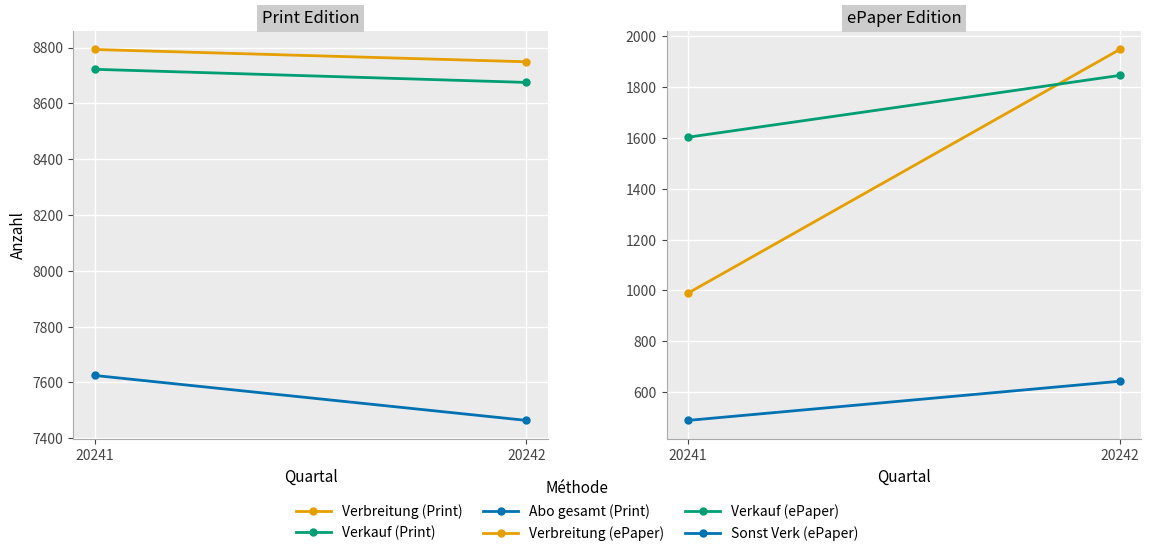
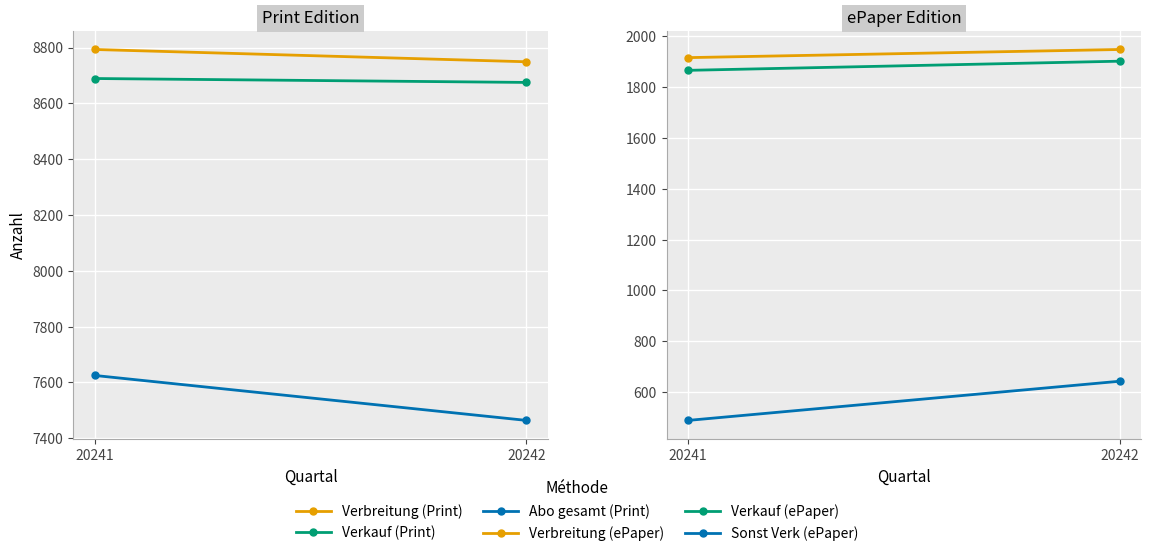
  {
    "Print Edition": {
      "Verbreitung (Print)": {
        "20241": 8790,
        "20242": 8750
      },
      "Verkauf (Print)": {
-       "20241": 8720,
+       "20241": 8690,
        "20242": 8680
      },
      "Abo gesamt (Print)": {
        "20241": 7630,
        "20242": 7460
      }
    },
    "ePaper Edition": {
      "Verbreitung (ePaper)": {
-       "20241": 990,
+       "20241": 1920,
        "20242": 1950
      },
      "Verkauf (ePaper)": {
-       "20241": 1600,
-       "20242": 1850
+       "20241": 1870,
+       "20242": 1900
      },
      "Sonst Verk (ePaper)": {
        "20241": 490,
        "20242": 640
      }
    }
  }
